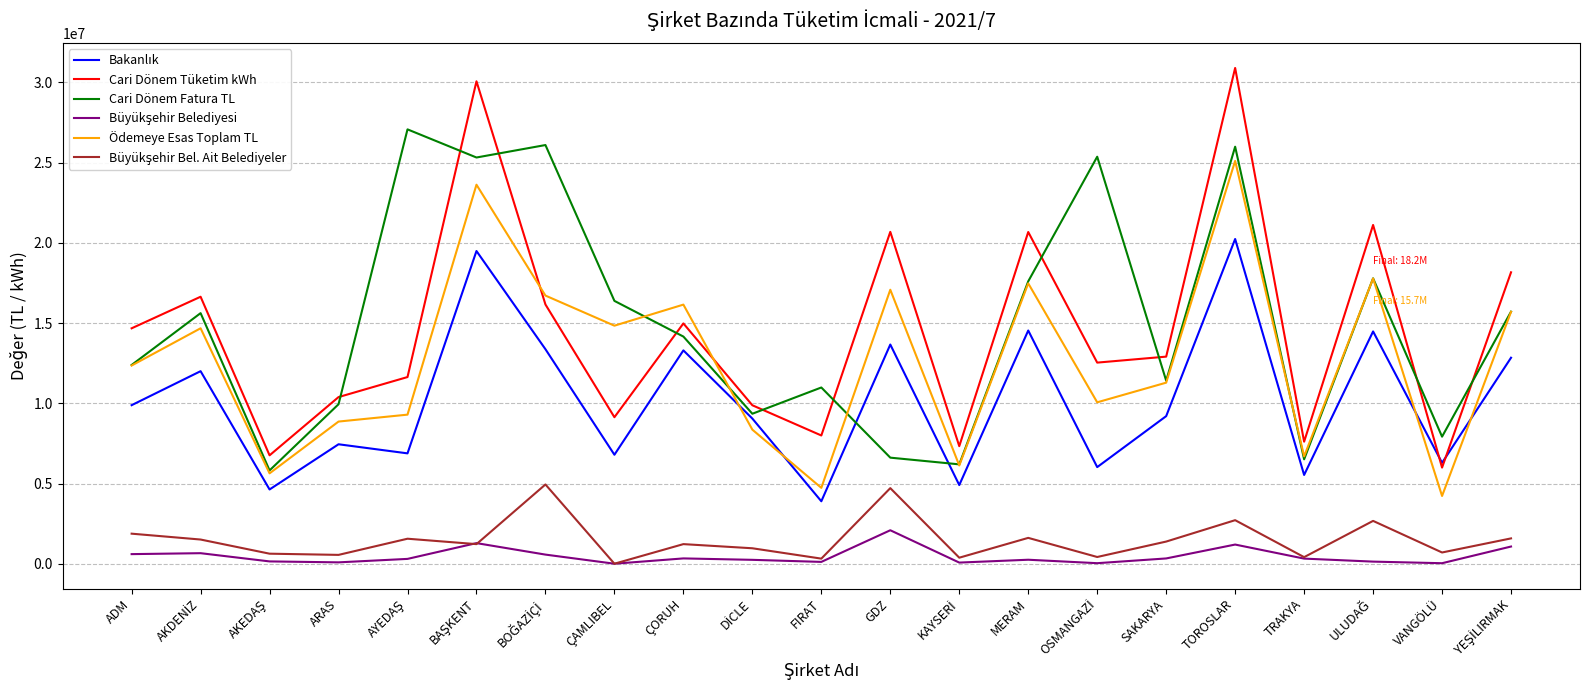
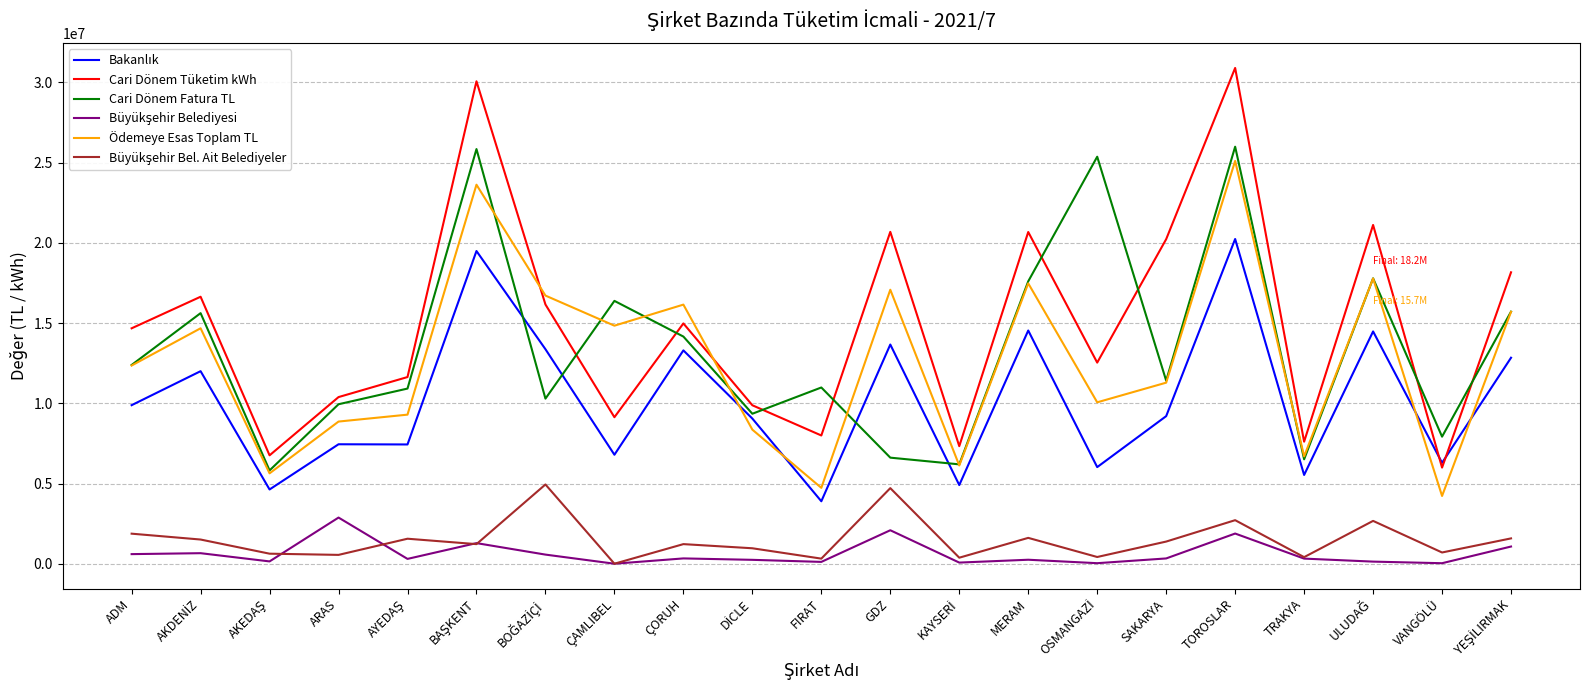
  {
    "Bakanlık": {
      "ADM": 9900000,
      "AKDENİZ": 12000000,
      "AKEDAŞ": 4600000,
      "ARAS": 7400000,
-     "AYEDAŞ": 6900000,
+     "AYEDAŞ": 7400000,
      "BAŞKENT": 19500000,
      "BOĞAZİÇİ": 13400000,
      "ÇAMLIBEL": 6800000,
      "ÇORUH": 13300000,
      "DİCLE": 9000000,
      "FIRAT": 3900000,
      "GDZ": 13700000,
      "KAYSERİ": 4900000,
      "MERAM": 14500000,
      "OSMANGAZİ": 6000000,
      "SAKARYA": 9200000,
      "TOROSLAR": 20200000,
      "TRAKYA": 5500000,
      "ULUDAĞ": 14500000,
      "VANGÖLÜ": 6300000,
      "YEŞİLIRMAK": 12800000
    },
    "Cari Dönem Tüketim kWh": {
      "ADM": 14700000,
      "AKDENİZ": 16600000,
      "AKEDAŞ": 6800000,
      "ARAS": 10400000,
      "AYEDAŞ": 11600000,
      "BAŞKENT": 30100000,
      "BOĞAZİÇİ": 16200000,
      "ÇAMLIBEL": 9100000,
      "ÇORUH": 15000000,
      "DİCLE": 9900000,
      "FIRAT": 8000000,
      "GDZ": 20700000,
      "KAYSERİ": 7300000,
      "MERAM": 20700000,
      "OSMANGAZİ": 12500000,
-     "SAKARYA": 12900000,
+     "SAKARYA": 20200000,
      "TOROSLAR": 30900000,
      "TRAKYA": 7600000,
      "ULUDAĞ": 21100000,
      "VANGÖLÜ": 6000000,
      "YEŞİLIRMAK": 18200000
    },
    "Cari Dönem Fatura TL": {
      "AKDENİZ": 15600000,
      "AKEDAŞ": 5800000,
      "ARAS": 9900000,
-     "AYEDAŞ": 27100000,
-     "BAŞKENT": 25300000,
-     "BOĞAZİÇİ": 26100000,
+     "AYEDAŞ": 10900000,
+     "BAŞKENT": 25800000,
+     "BOĞAZİÇİ": 10300000,
      "ÇAMLIBEL": 16400000,
      "ÇORUH": 14200000,
      "DİCLE": 9300000,
      "FIRAT": 11000000,
      "GDZ": 6600000,
      "OSMANGAZİ": 25400000,
      "TOROSLAR": 26000000,
      "TRAKYA": 6500000,
      "VANGÖLÜ": 7900000
    },
    "Büyükşehir Belediyesi": {
      "ADM": 600000,
      "AKDENİZ": 700000,
      "AKEDAŞ": 100000,
-     "ARAS": 100000,
+     "ARAS": 2900000,
      "AYEDAŞ": 300000,
      "BOĞAZİÇİ": 600000,
      "ÇORUH": 300000,
      "DİCLE": 200000,
      "FIRAT": 100000,
      "GDZ": 2100000,
      "KAYSERİ": 100000,
      "MERAM": 200000,
      "OSMANGAZİ": 0,
      "SAKARYA": 300000,
-     "TOROSLAR": 1200000,
+     "TOROSLAR": 1900000,
      "ULUDAĞ": 100000,
      "VANGÖLÜ": 0,
      "YEŞİLIRMAK": 1100000
    },
    "Ödemeye Esas Toplam TL": {
      "AKDENİZ": 14700000,
      "AKEDAŞ": 5600000,
      "ARAS": 8900000,
      "AYEDAŞ": 9300000,
      "BAŞKENT": 23600000,
      "BOĞAZİÇİ": 16700000,
      "ÇAMLIBEL": 14800000,
      "ÇORUH": 16200000,
      "DİCLE": 8400000,
      "FIRAT": 4700000,
      "GDZ": 17100000,
      "OSMANGAZİ": 10100000,
      "TOROSLAR": 25100000,
      "TRAKYA": 6700000,
      "VANGÖLÜ": 4200000
    },
    "Büyükşehir Bel. Ait Belediyeler": {
      "ADM": 1900000,
      "AKDENİZ": 1500000,
      "AKEDAŞ": 600000,
      "ARAS": 600000,
      "AYEDAŞ": 1600000,
      "BOĞAZİÇİ": 4900000,
      "ÇORUH": 1200000,
      "DİCLE": 1000000,
      "FIRAT": 300000,
      "GDZ": 4700000,
      "KAYSERİ": 400000,
      "MERAM": 1600000,
      "OSMANGAZİ": 400000,
      "SAKARYA": 1400000,
      "TOROSLAR": 2700000,
      "ULUDAĞ": 2700000,
      "VANGÖLÜ": 700000,
      "YEŞİLIRMAK": 1600000
    }
  }
